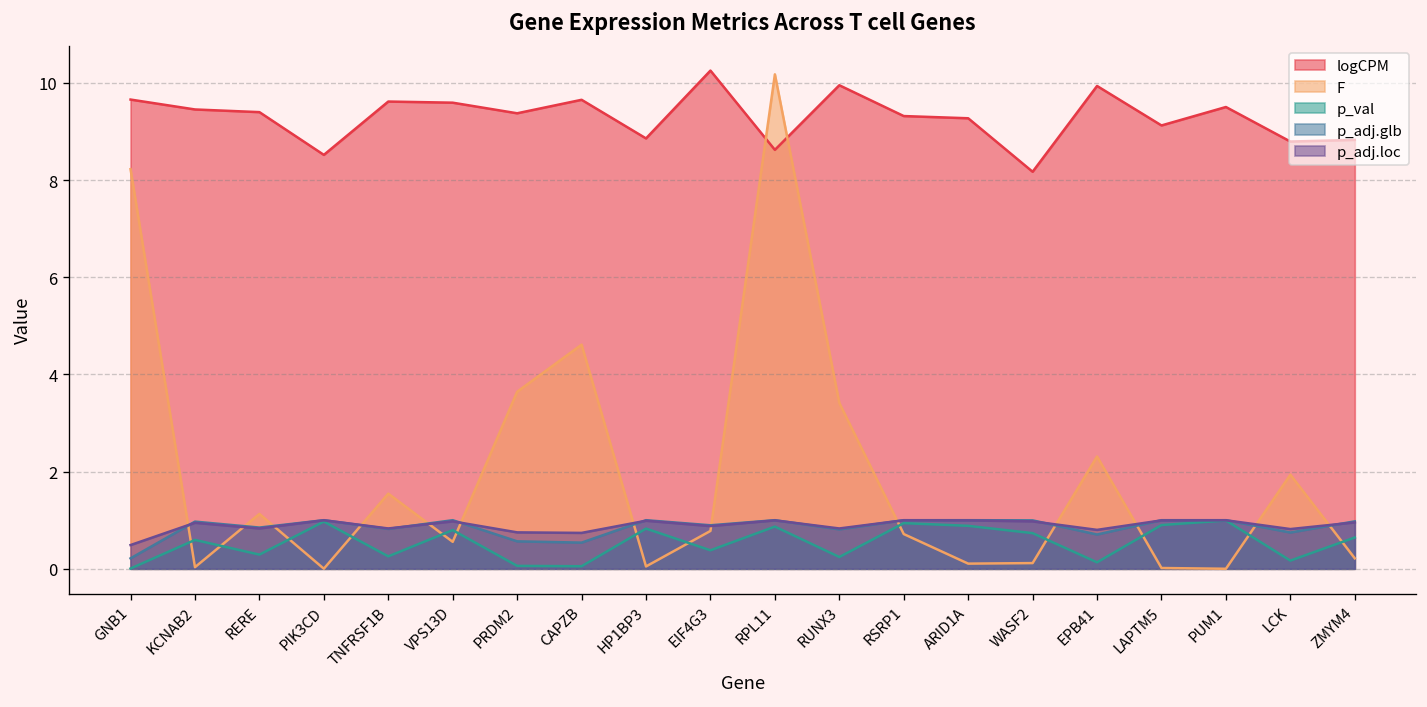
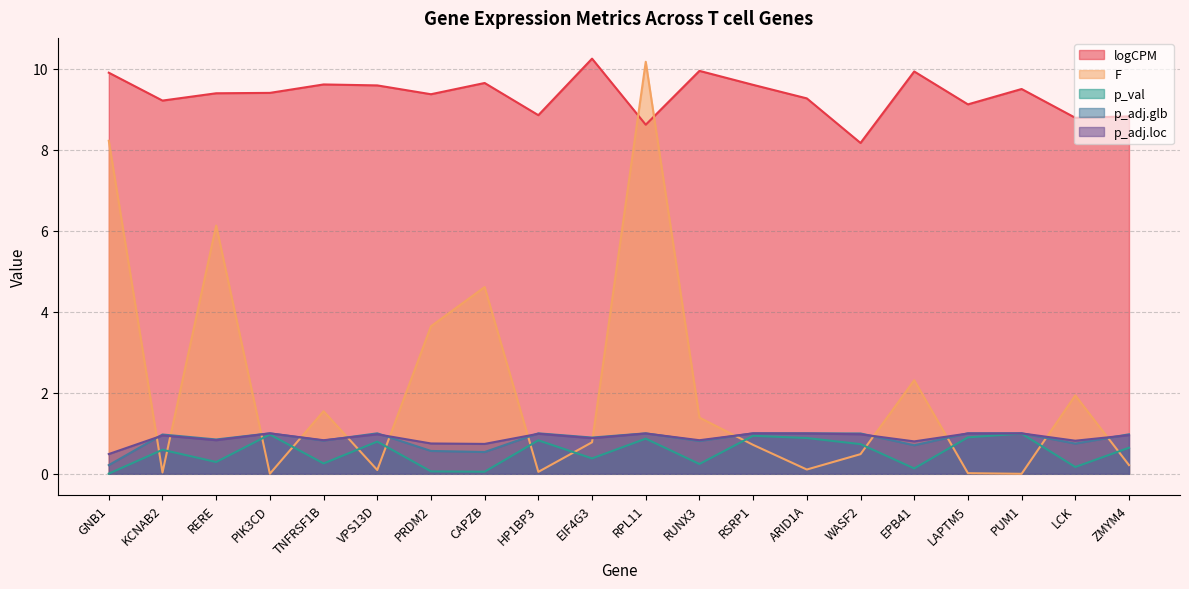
  {
    "logCPM": {
-     "GNB1": 9.7,
-     "KCNAB2": 9.5,
+     "GNB1": 9.9,
+     "KCNAB2": 9.2,
      "RERE": 9.4,
-     "PIK3CD": 8.5,
+     "PIK3CD": 9.4,
      "TNFRSF1B": 9.6,
      "VPS13D": 9.6,
      "PRDM2": 9.4,
      "CAPZB": 9.7,
      "HP1BP3": 8.9,
      "EIF4G3": 10.3,
      "RPL11": 8.6,
      "RUNX3": 10.0,
-     "RSRP1": 9.3,
+     "RSRP1": 9.6,
      "ARID1A": 9.3,
      "WASF2": 8.2,
      "EPB41": 9.9,
      "LAPTM5": 9.1,
      "PUM1": 9.5
    },
    "F": {
      "GNB1": 8.2,
      "KCNAB2": 0.0,
-     "RERE": 1.1,
+     "RERE": 6.1,
      "PIK3CD": 0.0,
      "TNFRSF1B": 1.5,
-     "VPS13D": 0.6,
+     "VPS13D": 0.1,
      "PRDM2": 3.6,
      "CAPZB": 4.6,
      "HP1BP3": 0.0,
      "EIF4G3": 0.8,
      "RPL11": 10.2,
-     "RUNX3": 3.4,
+     "RUNX3": 1.4,
      "RSRP1": 0.7,
      "ARID1A": 0.1,
-     "WASF2": 0.1,
+     "WASF2": 0.5,
      "EPB41": 2.3,
      "LAPTM5": 0.0,
      "PUM1": 0.0,
      "LCK": 1.9,
      "ZMYM4": 0.2
    }
  }
